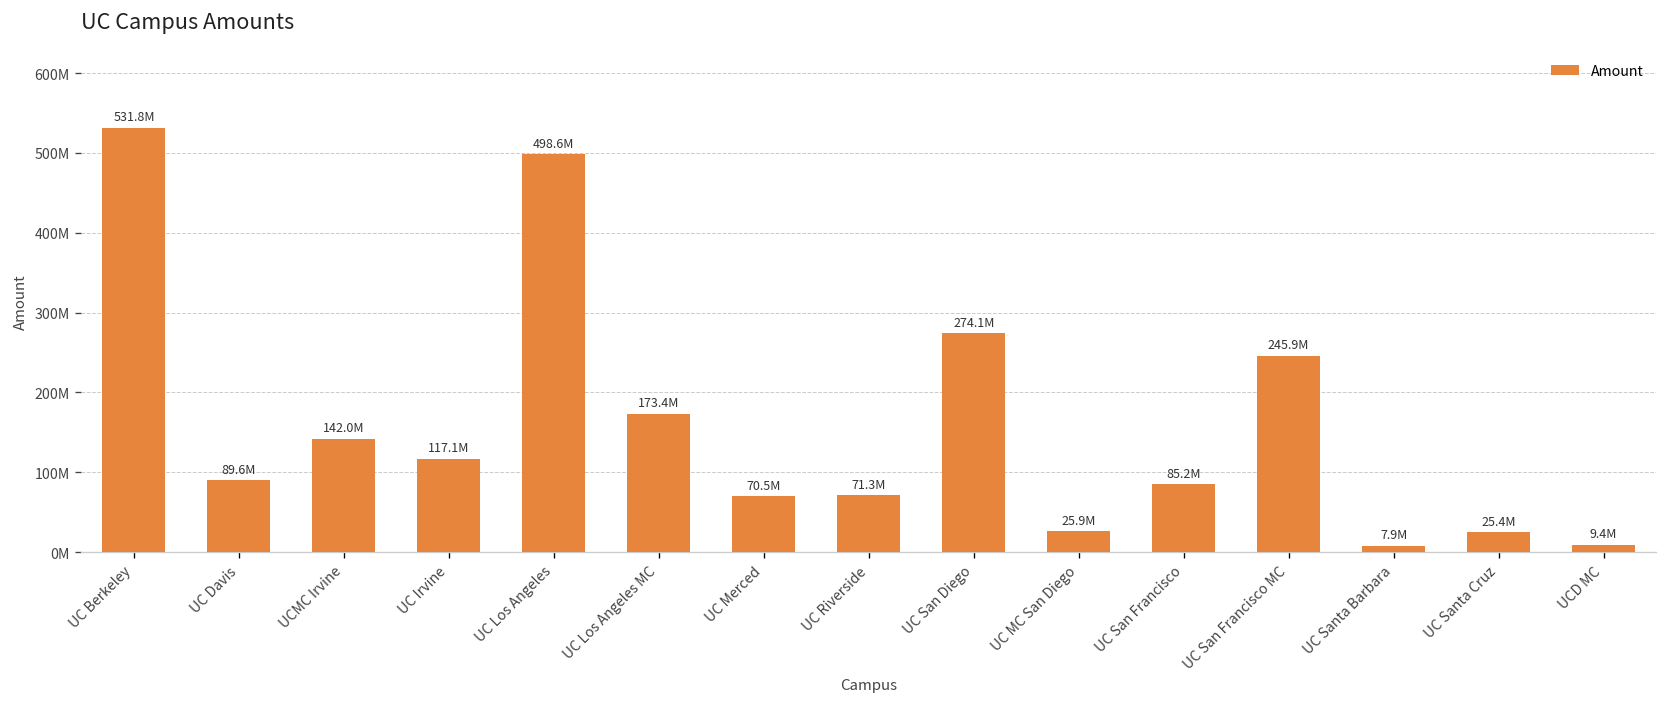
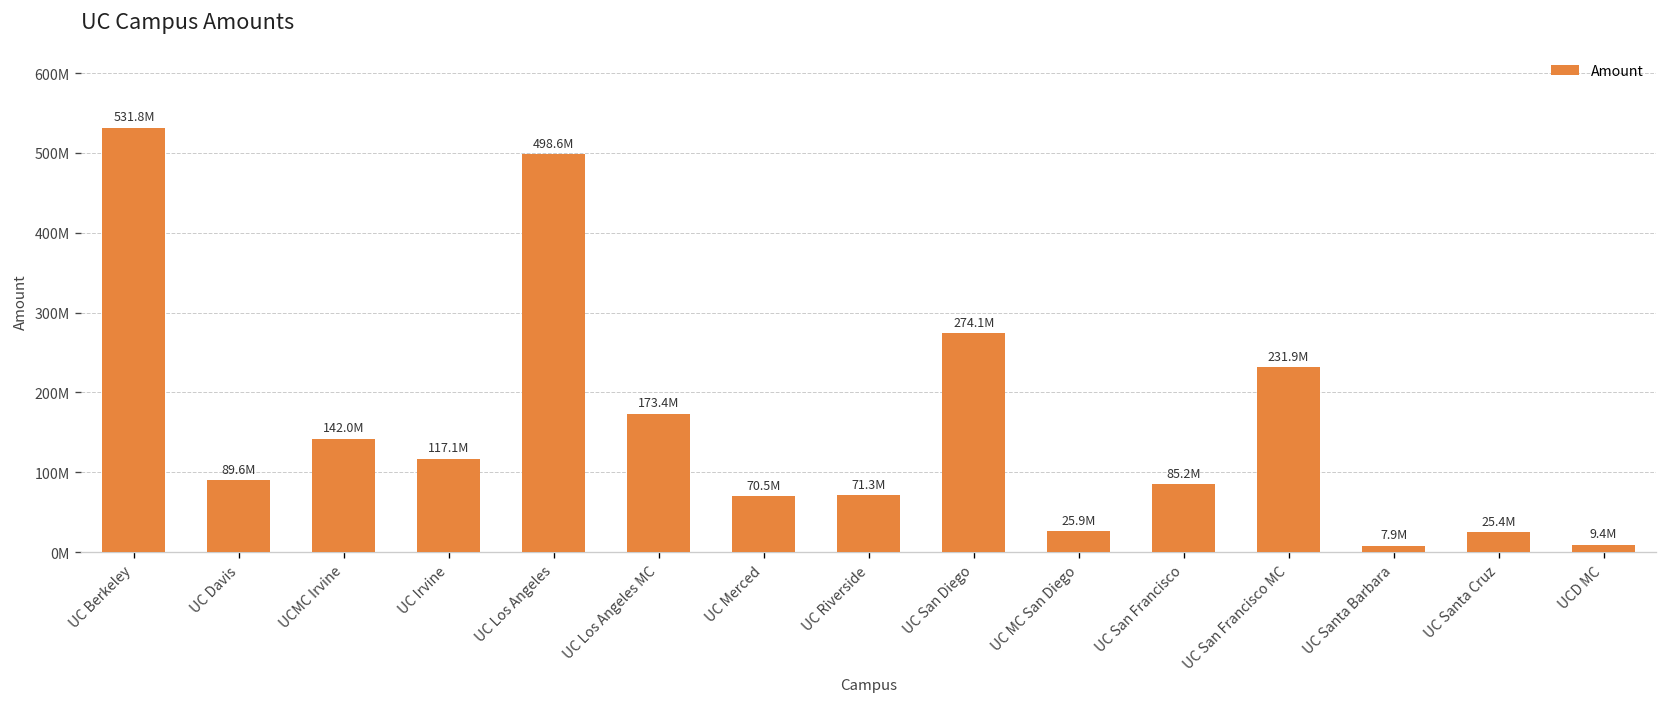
  {
    "UC Berkeley": "531.8M",
    "UC Davis": "89.6M",
    "UCMC Irvine": "142.0M",
    "UC Irvine": "117.1M",
    "UC Los Angeles": "498.6M",
    "UC Los Angeles MC": "173.4M",
    "UC Merced": "70.5M",
    "UC Riverside": "71.3M",
    "UC San Diego": "274.1M",
    "UC MC San Diego": "25.9M",
    "UC San Francisco": "85.2M",
-   "UC San Francisco MC": "245.9M",
+   "UC San Francisco MC": "231.9M",
    "UC Santa Barbara": "7.9M",
    "UC Santa Cruz": "25.4M",
    "UCD MC": "9.4M"
  }
